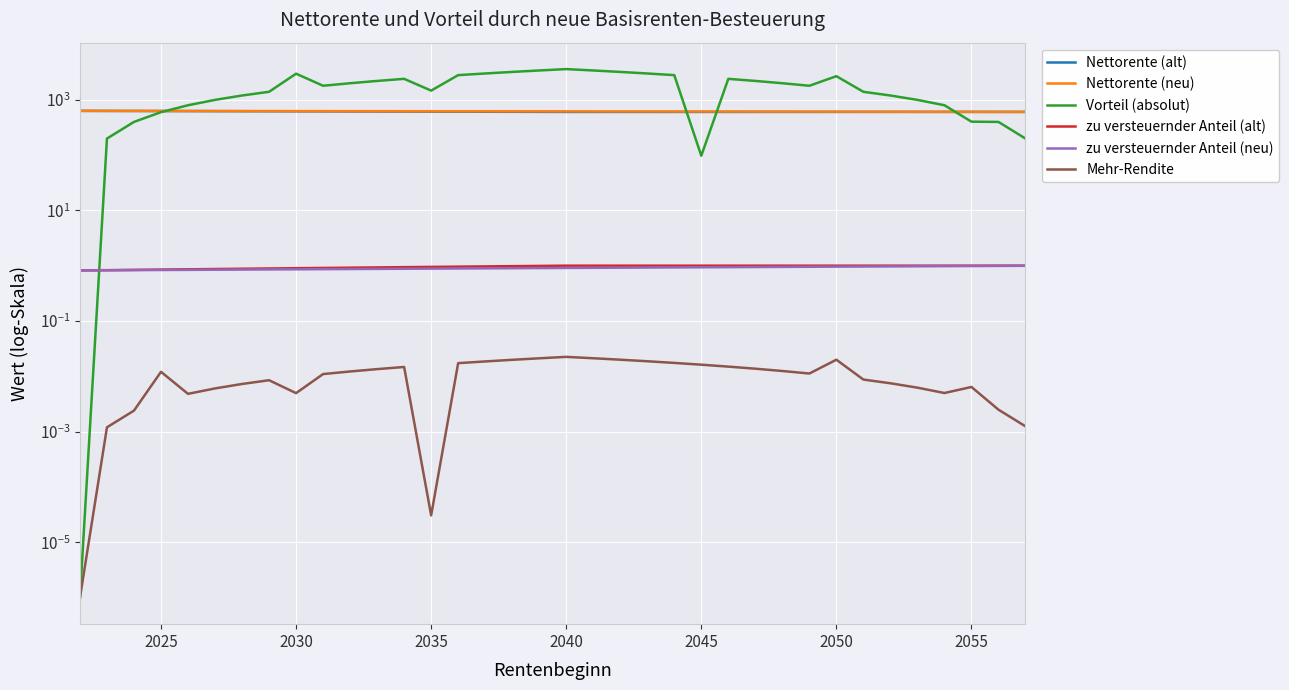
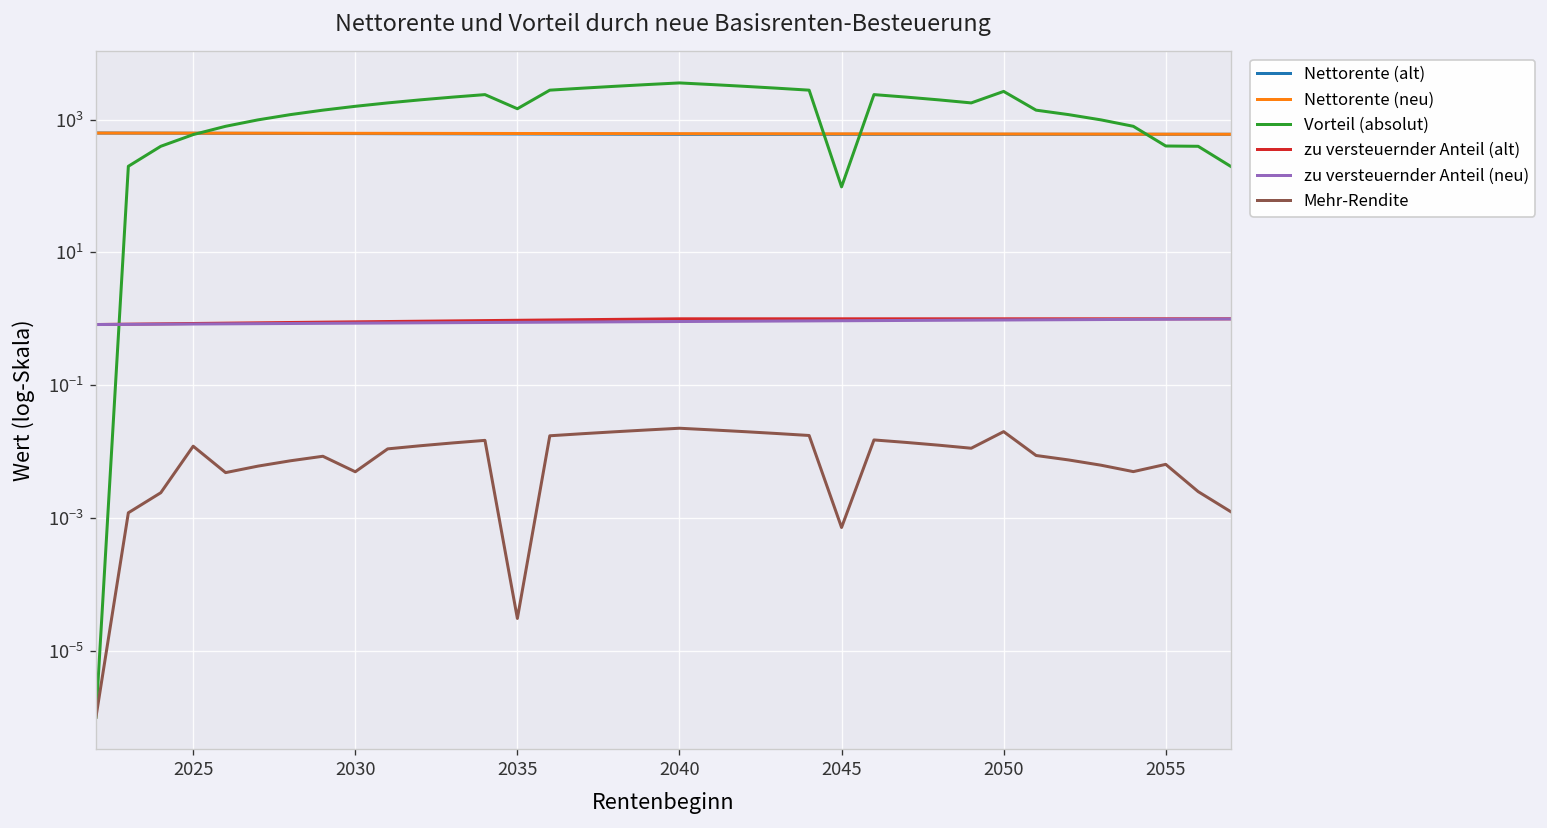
  {
    "Vorteil (absolut)": {
-     "2030": 3000,
+     "2030": 1600,
      "2035": 1500,
      "2040": 4000,
      "2045": 100,
      "2050": 3000,
      "2055": 400
    },
    "Mehr-Rendite": {
      "2025": 0.012,
      "2030": 0.005,
      "2035": 0.00003,
      "2040": 0.023,
-     "2045": 0.016,
+     "2045": 0.0007,
      "2050": 0.020,
      "2055": 0.006
    }
  }
